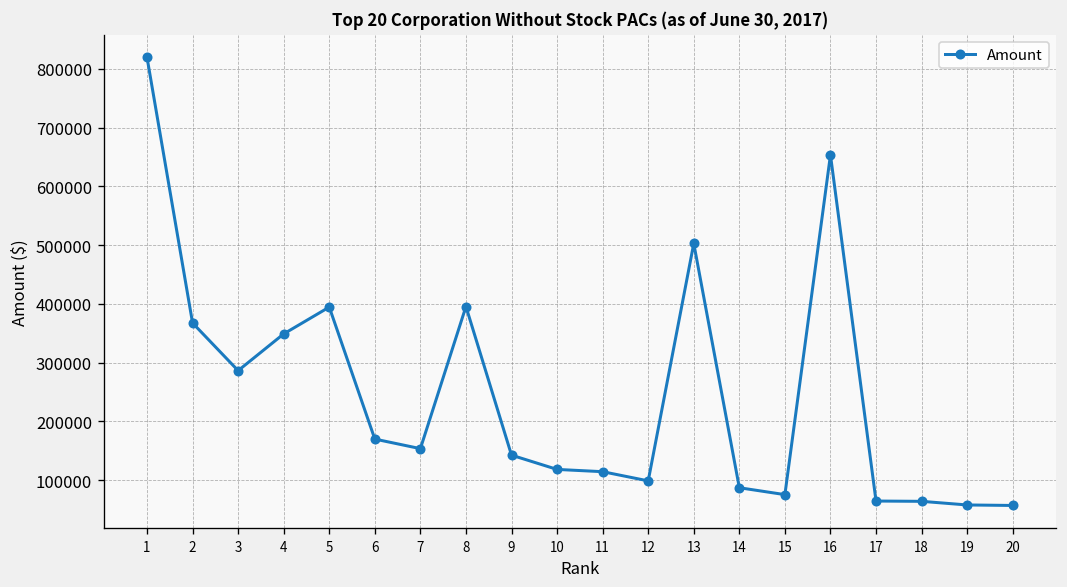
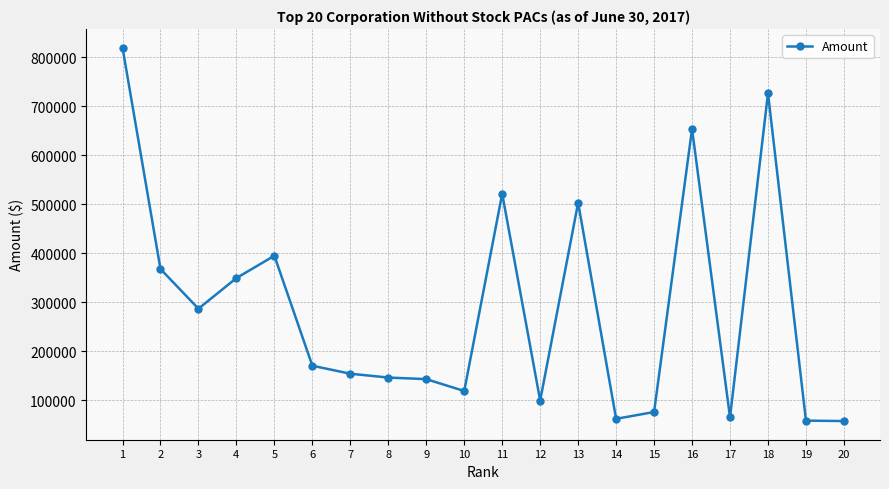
  {
    "1": 820000,
    "2": 370000,
    "3": 290000,
    "4": 350000,
    "5": 390000,
    "6": 170000,
    "7": 150000,
-   "8": 400000,
+   "8": 150000,
    "9": 140000,
    "10": 120000,
-   "11": 110000,
+   "11": 520000,
    "12": 100000,
    "13": 500000,
-   "14": 90000,
+   "14": 60000,
    "15": 80000,
    "16": 650000,
    "17": 60000,
-   "18": 60000,
+   "18": 730000,
    "19": 60000,
    "20": 60000
  }
